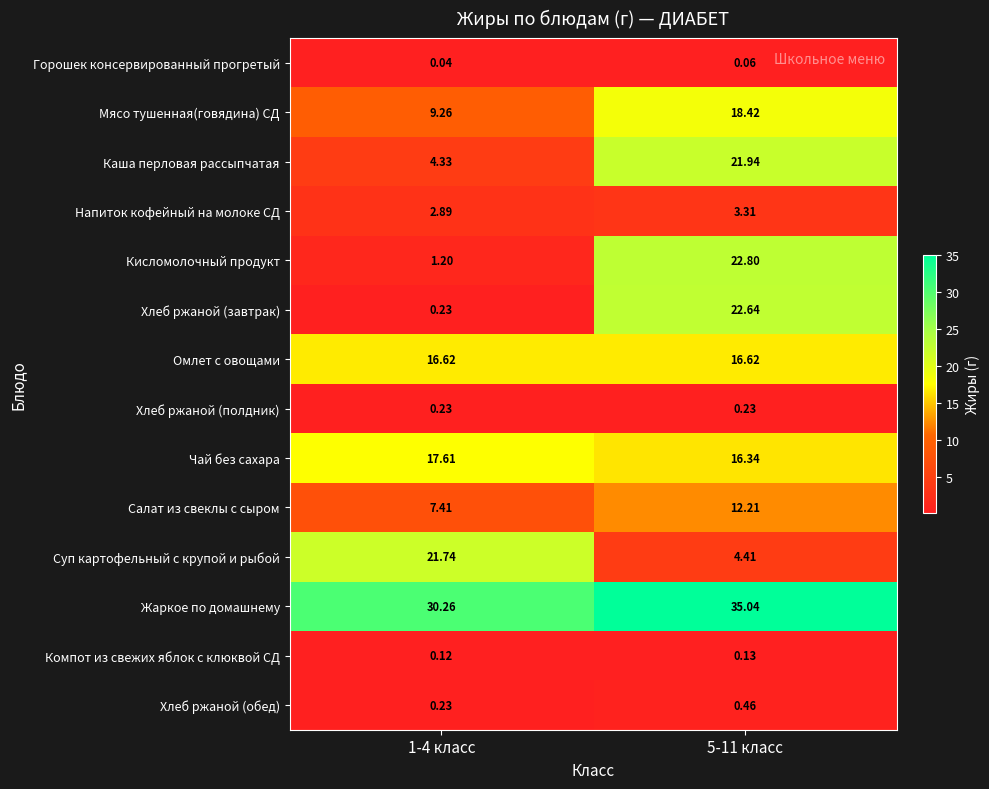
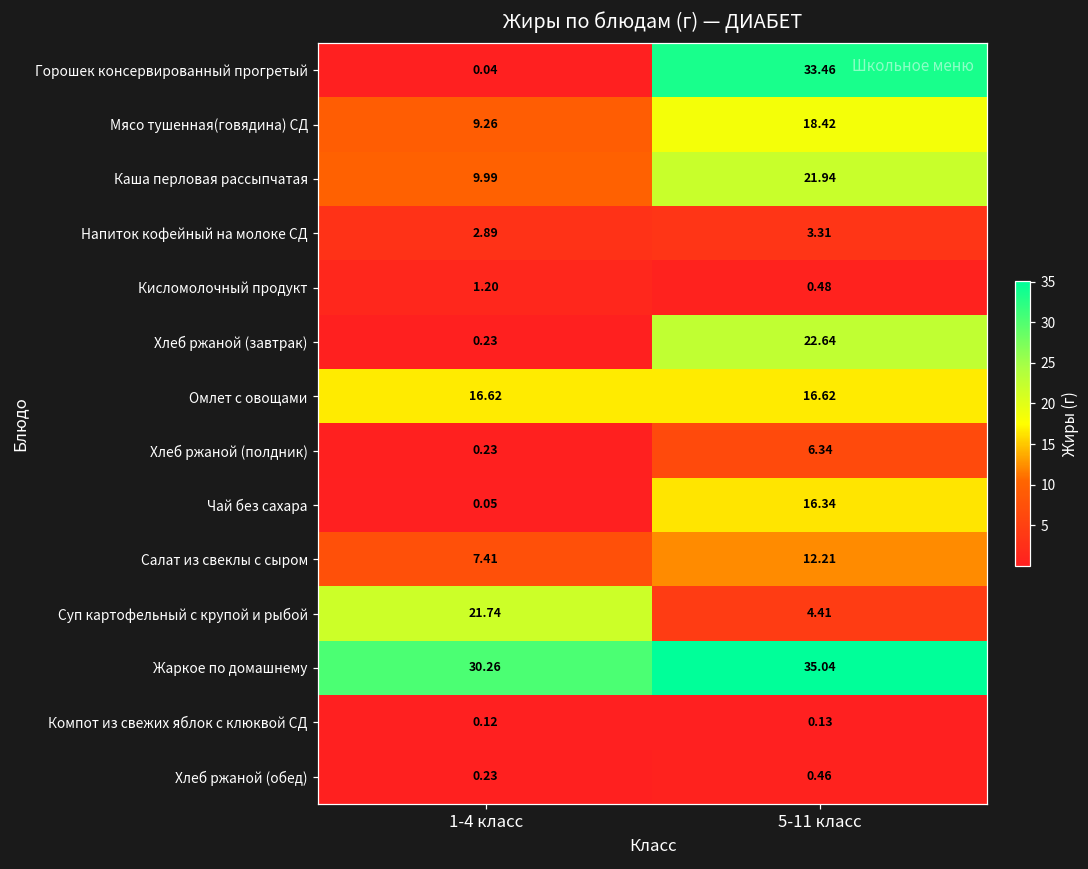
  {
    "Горошек консервированный прогретый": {
      "1-4 класс": 0.04,
-     "5-11 класс": 0.06
+     "5-11 класс": 33.46
    },
    "Мясо тушенная(говядина) СД": {
      "1-4 класс": 9.26,
      "5-11 класс": 18.42
    },
    "Каша перловая рассыпчатая": {
-     "1-4 класс": 4.33,
+     "1-4 класс": 9.99,
      "5-11 класс": 21.94
    },
    "Напиток кофейный на молоке СД": {
      "1-4 класс": 2.89,
      "5-11 класс": 3.31
    },
    "Кисломолочный продукт": {
      "1-4 класс": 1.20,
-     "5-11 класс": 22.80
+     "5-11 класс": 0.48
    },
    "Хлеб ржаной (завтрак)": {
      "1-4 класс": 0.23,
      "5-11 класс": 22.64
    },
    "Омлет с овощами": {
      "1-4 класс": 16.62,
      "5-11 класс": 16.62
    },
    "Хлеб ржаной (полдник)": {
      "1-4 класс": 0.23,
-     "5-11 класс": 0.23
+     "5-11 класс": 6.34
    },
    "Чай без сахара": {
-     "1-4 класс": 17.61,
+     "1-4 класс": 0.05,
      "5-11 класс": 16.34
    },
    "Салат из свеклы с сыром": {
      "1-4 класс": 7.41,
      "5-11 класс": 12.21
    },
    "Суп картофельный с крупой и рыбой": {
      "1-4 класс": 21.74,
      "5-11 класс": 4.41
    },
    "Жаркое по домашнему": {
      "1-4 класс": 30.26,
      "5-11 класс": 35.04
    },
    "Компот из свежих яблок с клюквой СД": {
      "1-4 класс": 0.12,
      "5-11 класс": 0.13
    },
    "Хлеб ржаной (обед)": {
      "1-4 класс": 0.23,
      "5-11 класс": 0.46
    }
  }
